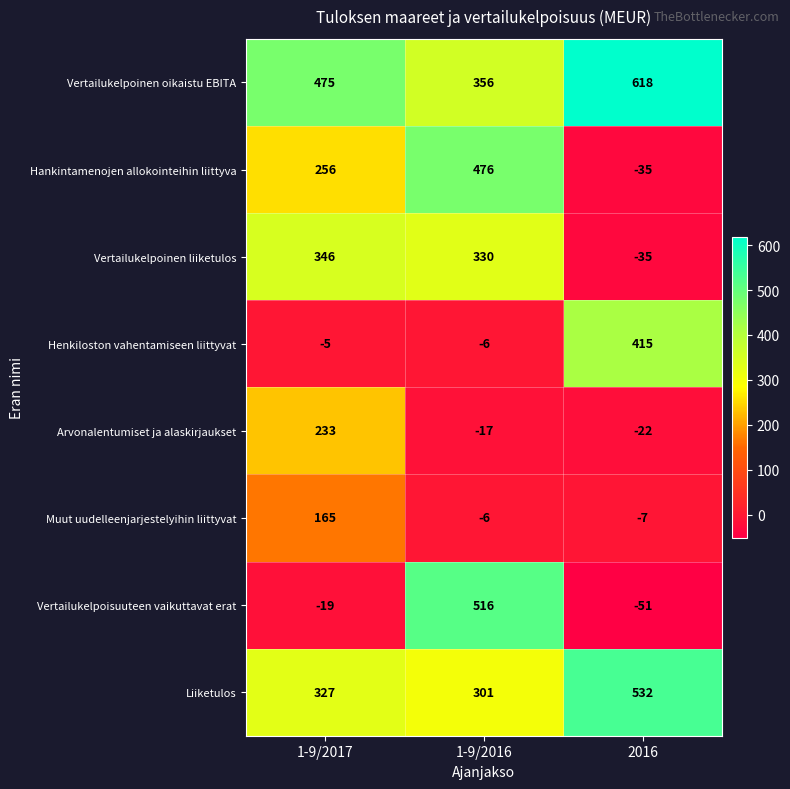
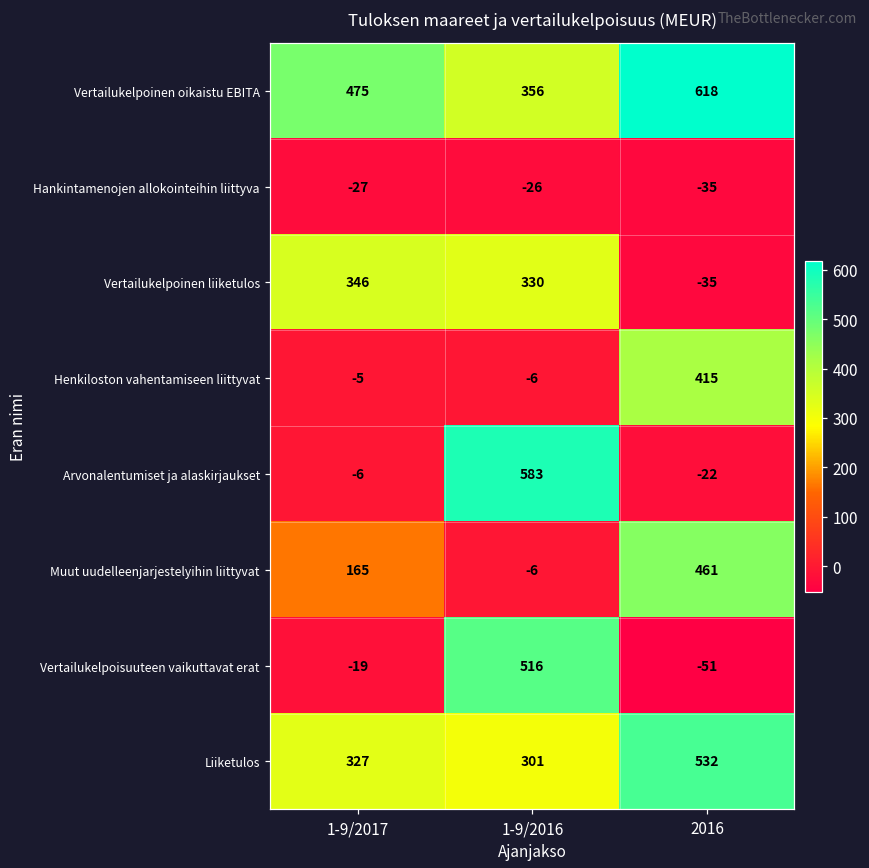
  {
    "Vertailukelpoinen oikaistu EBITA": {
      "1-9/2017": 475,
      "1-9/2016": 356,
      "2016": 618
    },
    "Hankintamenojen allokointeihin liittyva": {
-     "1-9/2017": 256,
-     "1-9/2016": 476,
+     "1-9/2017": -27,
+     "1-9/2016": -26,
      "2016": -35
    },
    "Vertailukelpoinen liiketulos": {
      "1-9/2017": 346,
      "1-9/2016": 330,
      "2016": -35
    },
    "Henkiloston vahentamiseen liittyvat": {
      "1-9/2017": -5,
      "1-9/2016": -6,
      "2016": 415
    },
    "Arvonalentumiset ja alaskirjaukset": {
-     "1-9/2017": 233,
-     "1-9/2016": -17,
+     "1-9/2017": -6,
+     "1-9/2016": 583,
      "2016": -22
    },
    "Muut uudelleenjarjestelyihin liittyvat": {
      "1-9/2017": 165,
      "1-9/2016": -6,
-     "2016": -7
+     "2016": 461
    },
    "Vertailukelpoisuuteen vaikuttavat erat": {
      "1-9/2017": -19,
      "1-9/2016": 516,
      "2016": -51
    },
    "Liiketulos": {
      "1-9/2017": 327,
      "1-9/2016": 301,
      "2016": 532
    }
  }
